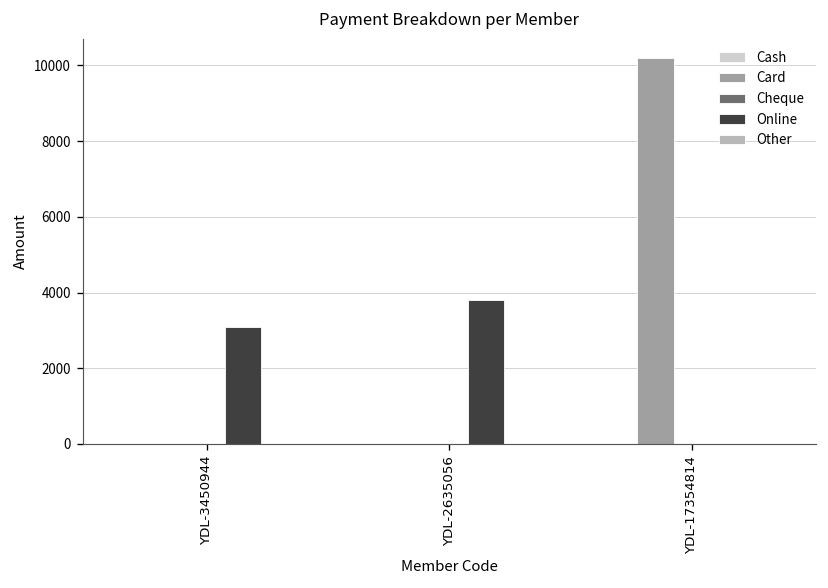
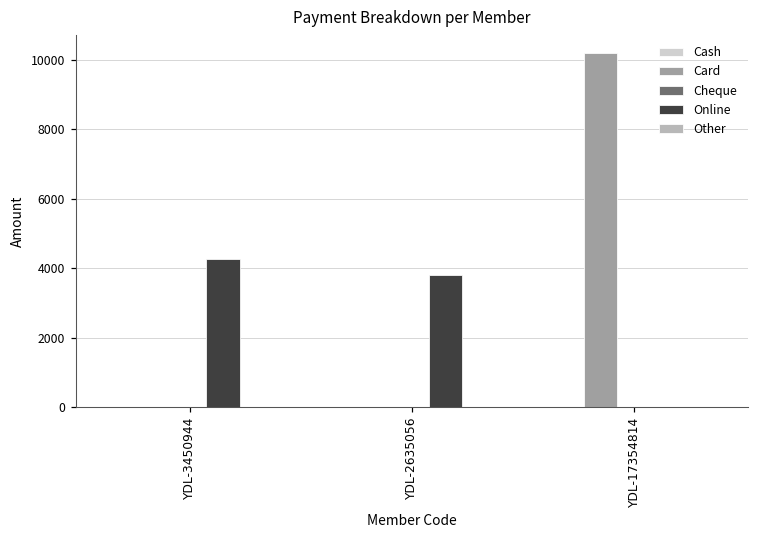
  {
    "Cheque": {
      "YDL-3450944": 0,
      "YDL-2635056": 0,
      "YDL-17354814": 0
    },
    "Online": {
-     "YDL-3450944": 3100,
+     "YDL-3450944": 4300,
      "YDL-2635056": 3800,
      "YDL-17354814": 0
    }
  }
